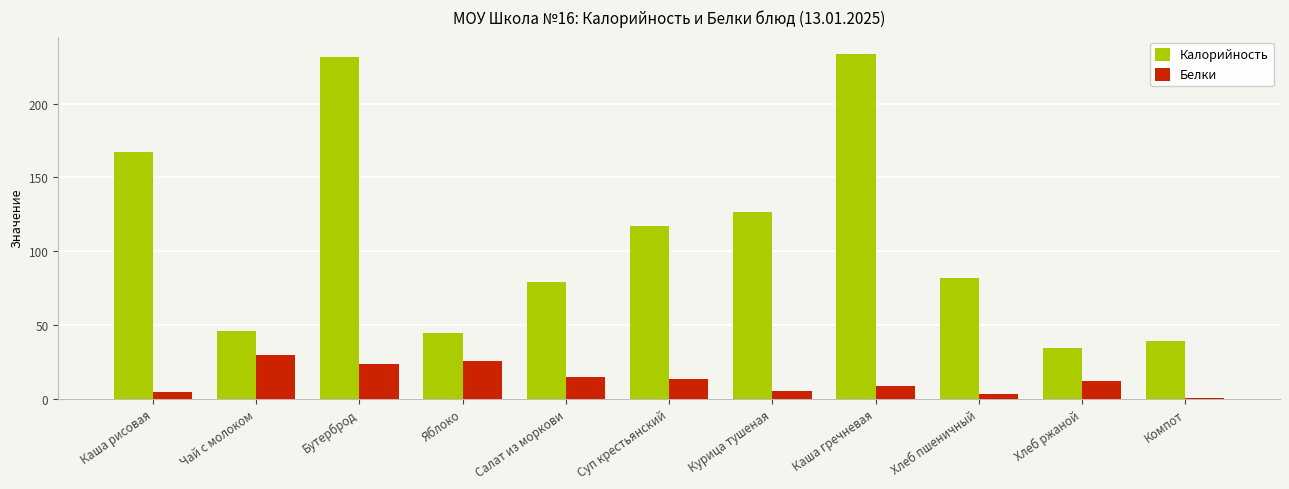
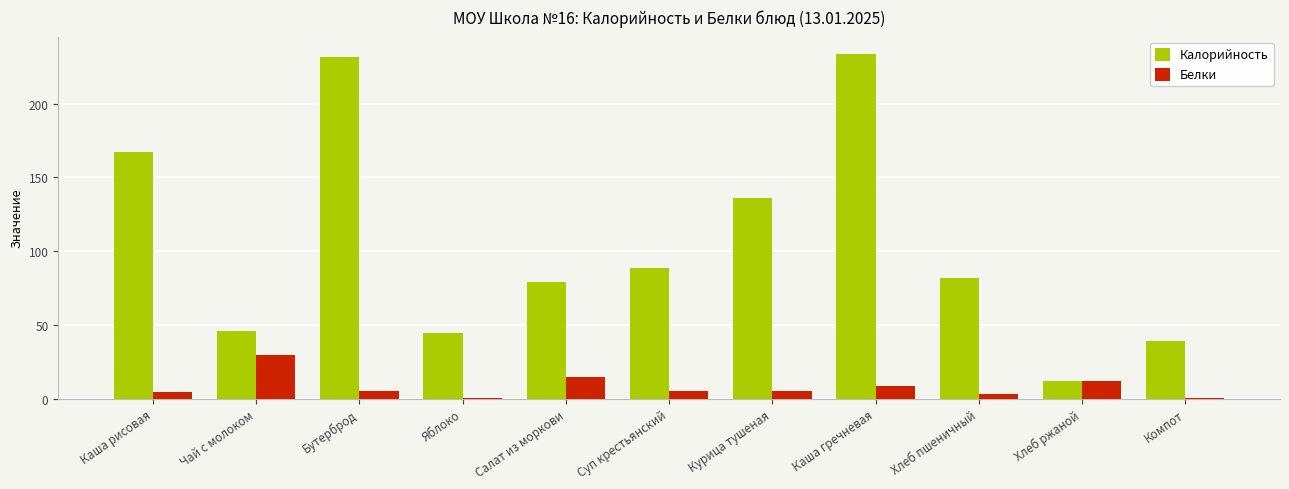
  {
    "Калорийность": {
      "Каша рисовая": 167,
      "Чай с молоком": 46,
      "Бутерброд": 232,
      "Яблоко": 44,
      "Салат из моркови": 79,
-     "Суп крестьянский": 117,
-     "Курица тушеная": 126,
+     "Суп крестьянский": 88,
+     "Курица тушеная": 136,
      "Каша гречневая": 234,
      "Хлеб пшеничный": 82,
-     "Хлеб ржаной": 34,
+     "Хлеб ржаной": 12,
      "Компот": 39
    },
    "Белки": {
      "Каша рисовая": 5,
      "Чай с молоком": 30,
-     "Бутерброд": 24,
-     "Яблоко": 25,
+     "Бутерброд": 5,
+     "Яблоко": 0,
      "Салат из моркови": 15,
-     "Суп крестьянский": 13,
+     "Суп крестьянский": 5,
      "Курица тушеная": 5,
      "Каша гречневая": 8,
      "Хлеб пшеничный": 3,
      "Хлеб ржаной": 12
    }
  }
